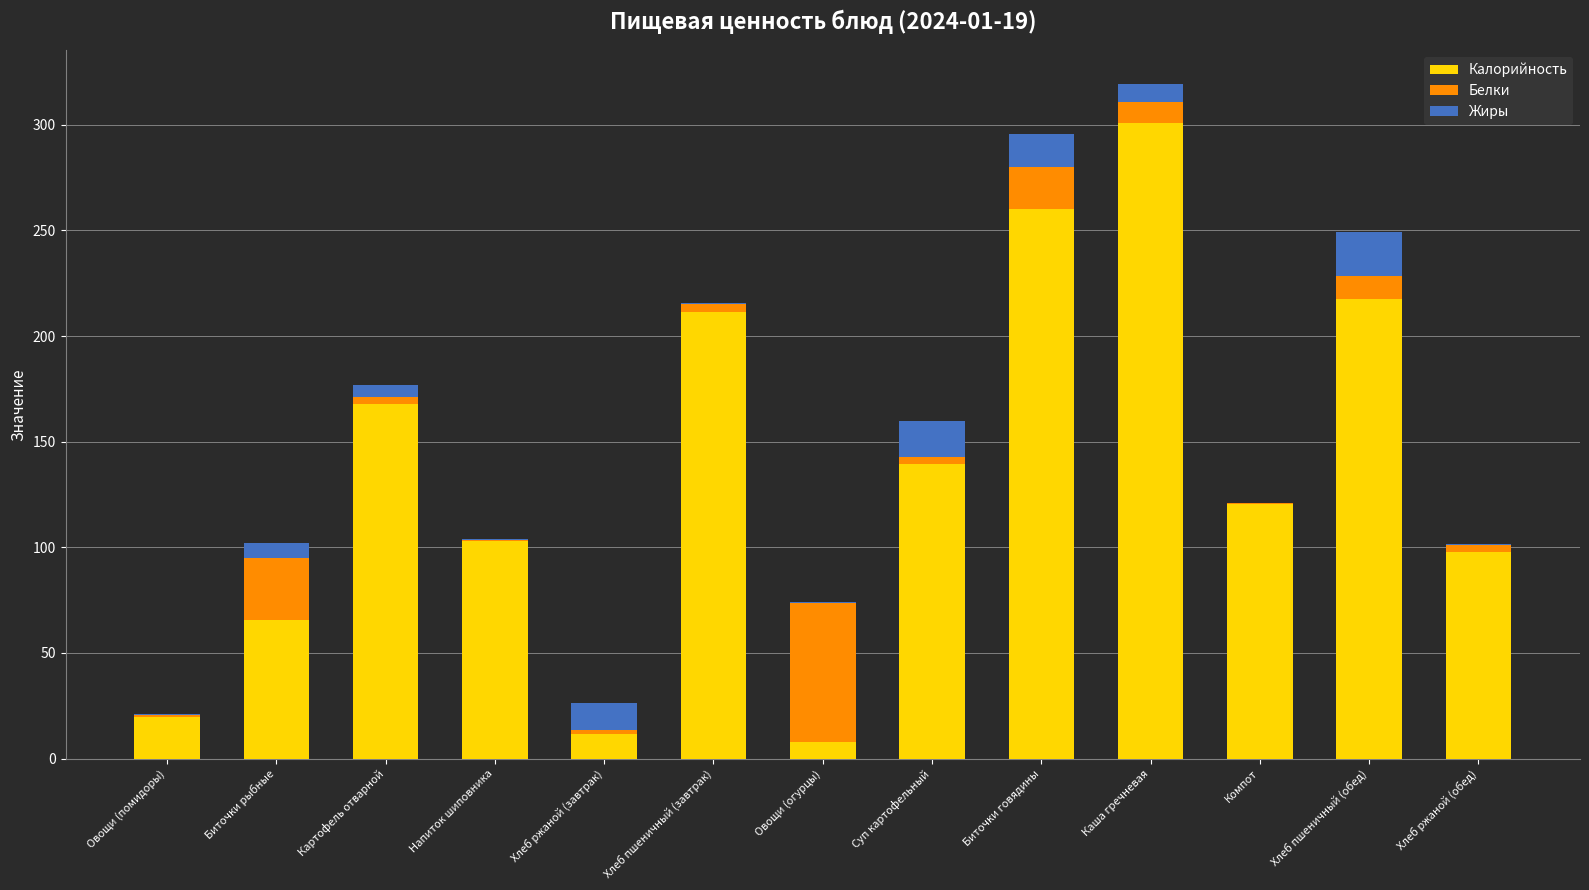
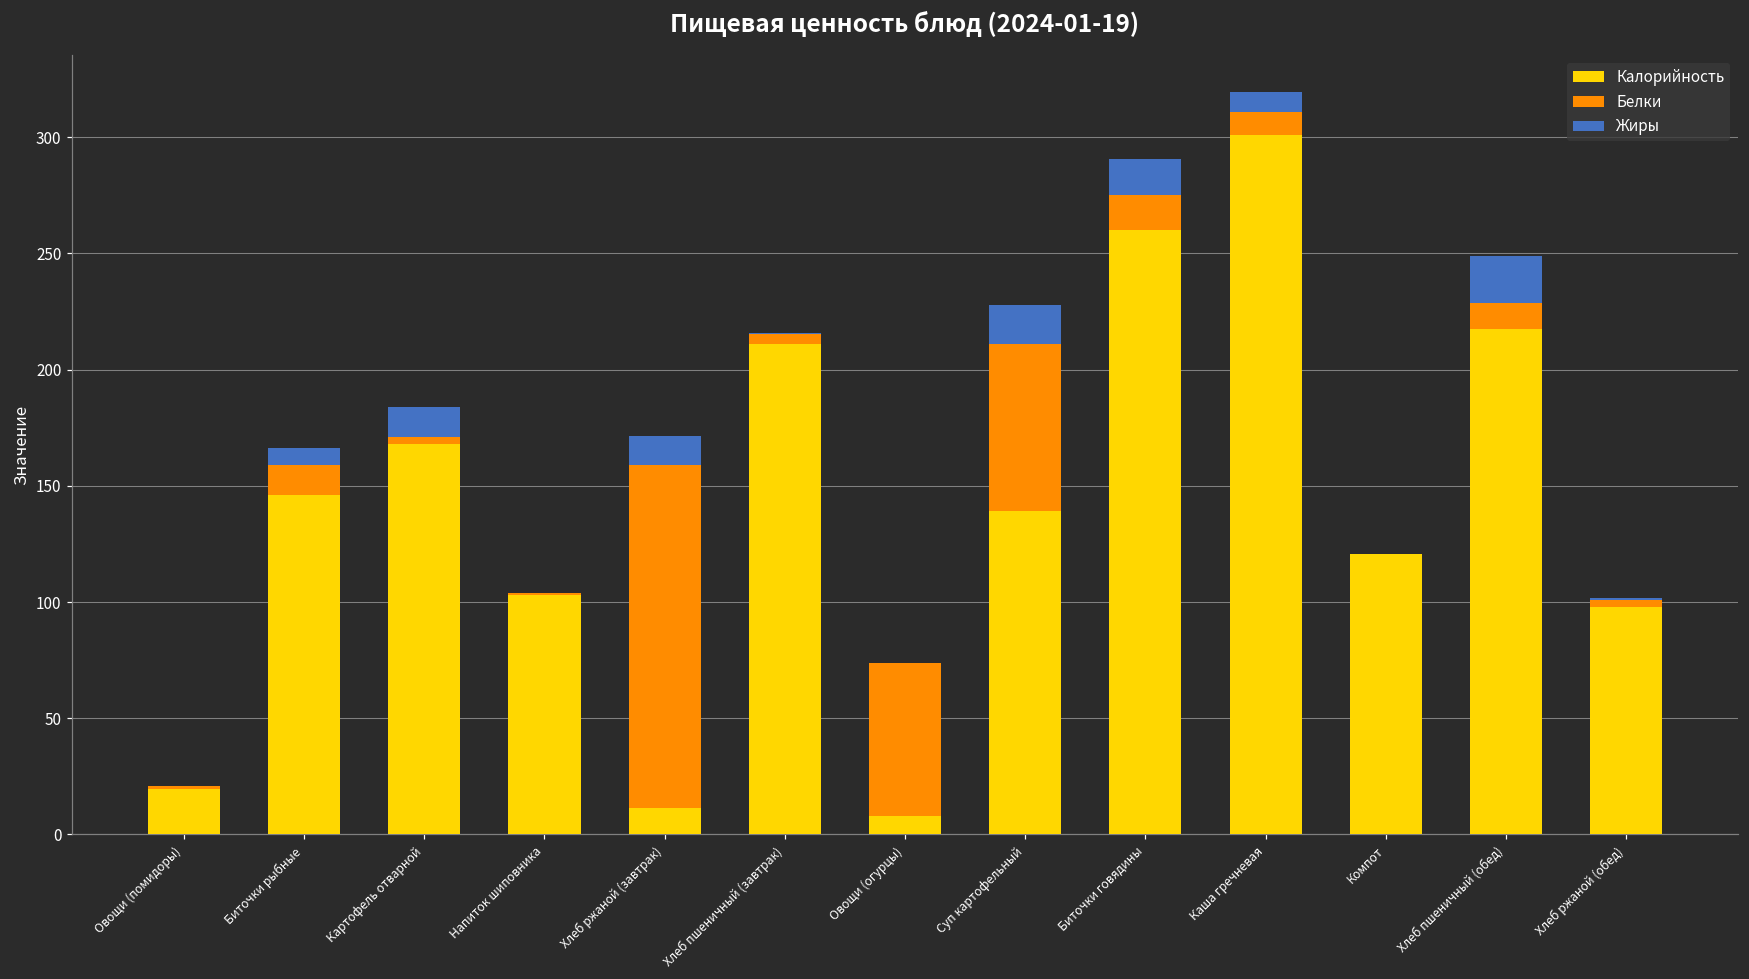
  {
    "Калорийность": {
      "Овощи (помидоры)": 20,
-     "Биточки рыбные": 66,
+     "Биточки рыбные": 146,
      "Картофель отварной": 168,
      "Напиток шиповника": 103,
      "Хлеб ржаной (завтрак)": 12,
      "Хлеб пшеничный (завтрак)": 211,
      "Овощи (огурцы)": 8,
      "Суп картофельный": 139,
      "Биточки говядины": 260,
      "Каша гречневая": 301,
      "Компот": 121,
      "Хлеб пшеничный (обед)": 218,
      "Хлеб ржаной (обед)": 98
    },
    "Белки": {
-     "Биточки рыбные": 29,
+     "Биточки рыбные": 13,
      "Картофель отварной": 3,
-     "Хлеб ржаной (завтрак)": 2,
+     "Хлеб ржаной (завтрак)": 147,
      "Хлеб пшеничный (завтрак)": 4,
      "Овощи (огурцы)": 66,
-     "Суп картофельный": 4,
-     "Биточки говядины": 20,
+     "Суп картофельный": 72,
+     "Биточки говядины": 15,
      "Каша гречневая": 10,
      "Хлеб пшеничный (обед)": 11,
      "Хлеб ржаной (обед)": 3
    },
    "Жиры": {
      "Биточки рыбные": 7,
-     "Картофель отварной": 6,
+     "Картофель отварной": 13,
      "Хлеб ржаной (завтрак)": 13,
      "Суп картофельный": 17,
      "Биточки говядины": 16,
      "Каша гречневая": 8,
      "Компот": 0,
      "Хлеб пшеничный (обед)": 21
    }
  }
